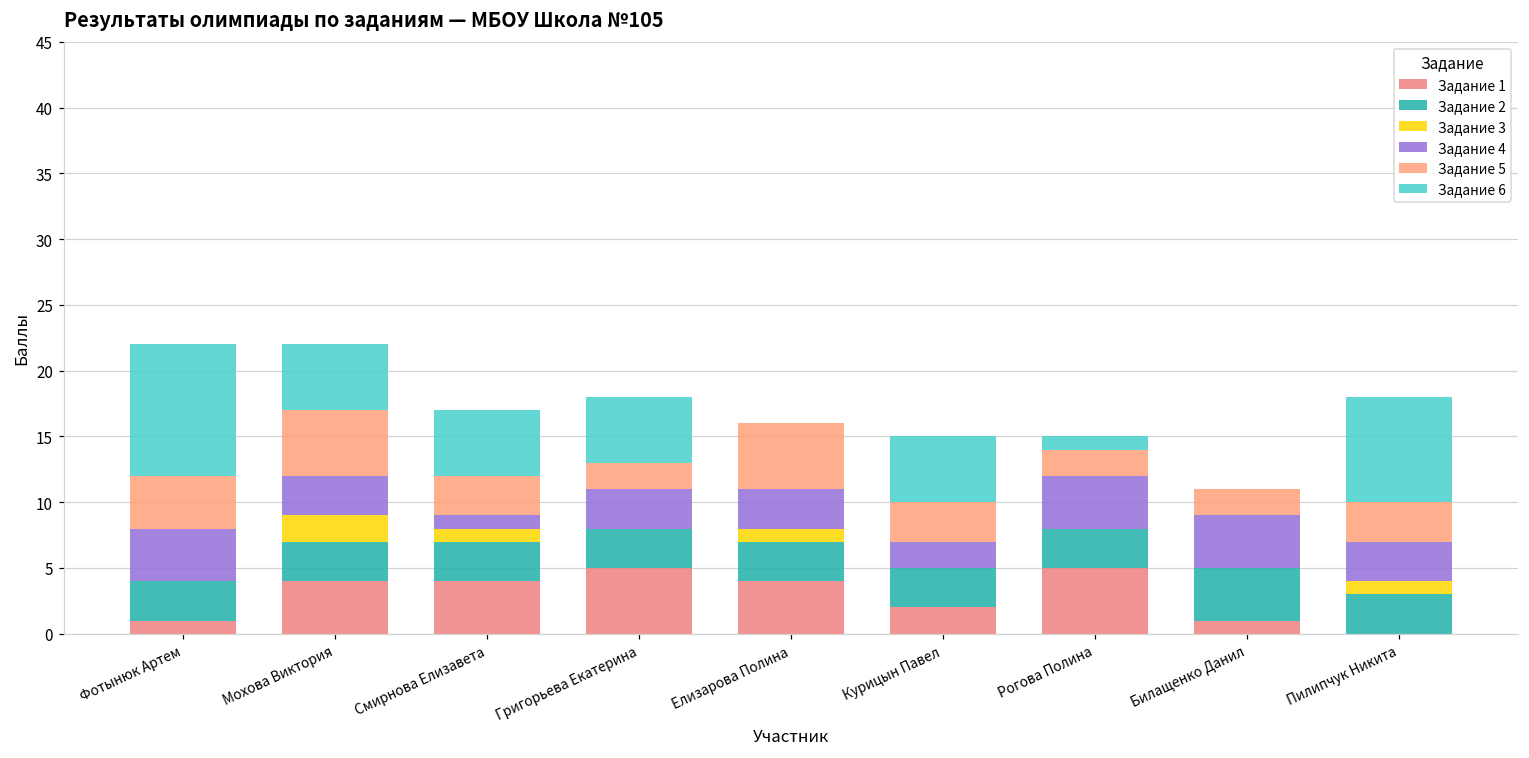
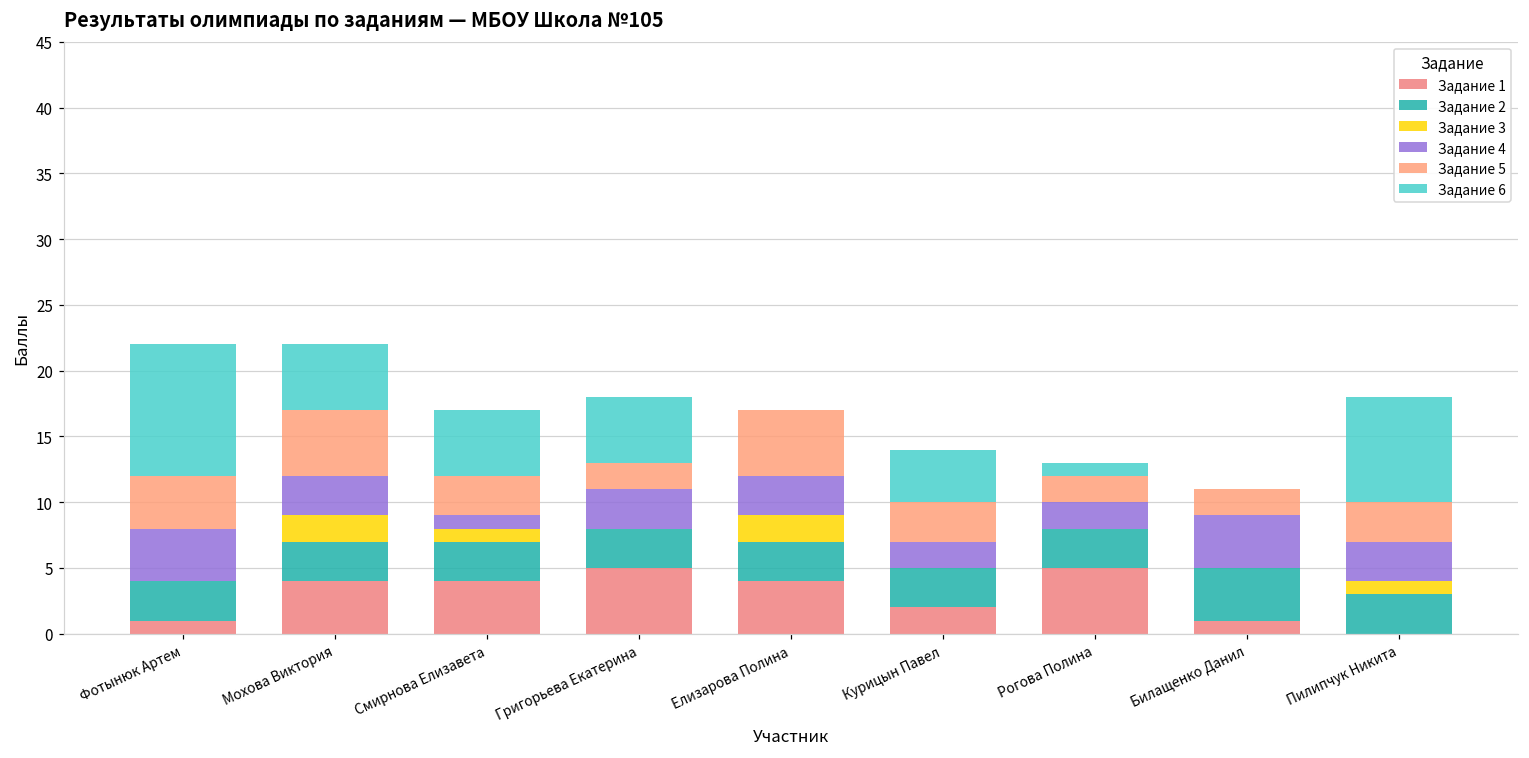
  {
    "Задание 2": {
      "Фотынюк Артем": 3,
      "Мохова Виктория": 3,
      "Смирнова Елизавета": 3,
      "Григорьева Екатерина": 3,
      "Елизарова Полина": 3,
      "Курицын Павел": 3,
      "Рогова Полина": 3,
      "Билащенко Данил": 4,
      "Пилипчук Никита": 3
    },
    "Задание 3": {
      "Фотынюк Артем": 0,
      "Мохова Виктория": 2,
      "Смирнова Елизавета": 1,
      "Григорьева Екатерина": 0,
-     "Елизарова Полина": 1,
+     "Елизарова Полина": 2,
      "Курицын Павел": 0,
      "Рогова Полина": 0,
      "Билащенко Данил": 0,
      "Пилипчук Никита": 1
    },
    "Задание 4": {
      "Фотынюк Артем": 4,
      "Мохова Виктория": 3,
      "Смирнова Елизавета": 1,
      "Григорьева Екатерина": 3,
      "Елизарова Полина": 3,
      "Курицын Павел": 2,
-     "Рогова Полина": 4,
+     "Рогова Полина": 2,
      "Билащенко Данил": 4,
      "Пилипчук Никита": 3
    },
    "Задание 6": {
      "Фотынюк Артем": 10,
      "Мохова Виктория": 5,
      "Смирнова Елизавета": 5,
      "Григорьева Екатерина": 5,
      "Елизарова Полина": 0,
-     "Курицын Павел": 5,
+     "Курицын Павел": 4,
      "Рогова Полина": 1,
      "Билащенко Данил": 0,
      "Пилипчук Никита": 8
    }
  }
